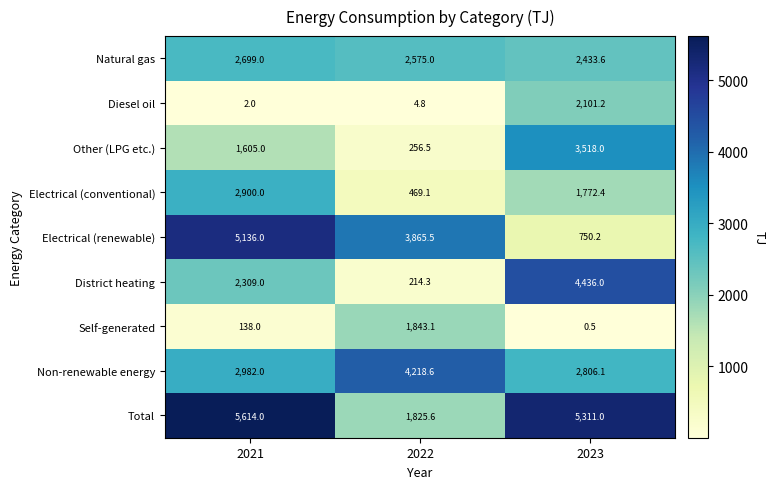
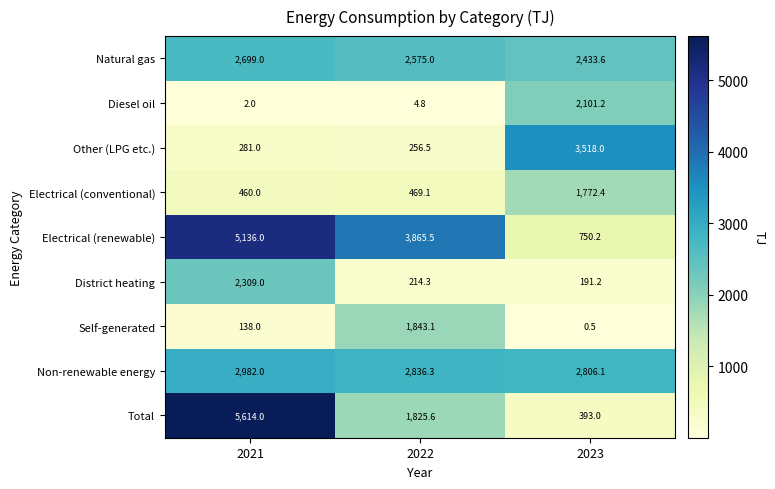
  {
    "Natural gas": {
      "2021": "2,699.0",
      "2022": "2,575.0",
      "2023": "2,433.6"
    },
    "Diesel oil": {
      "2021": "2.0",
      "2022": "4.8",
      "2023": "2,101.2"
    },
    "Other (LPG etc.)": {
-     "2021": "1,605.0",
+     "2021": "281.0",
      "2022": "256.5",
      "2023": "3,518.0"
    },
    "Electrical (conventional)": {
-     "2021": "2,900.0",
+     "2021": "460.0",
      "2022": "469.1",
      "2023": "1,772.4"
    },
    "Electrical (renewable)": {
      "2021": "5,136.0",
      "2022": "3,865.5",
      "2023": "750.2"
    },
    "District heating": {
      "2021": "2,309.0",
      "2022": "214.3",
-     "2023": "4,436.0"
+     "2023": "191.2"
    },
    "Self-generated": {
      "2021": "138.0",
      "2022": "1,843.1",
      "2023": "0.5"
    },
    "Non-renewable energy": {
      "2021": "2,982.0",
-     "2022": "4,218.6",
+     "2022": "2,836.3",
      "2023": "2,806.1"
    },
    "Total": {
      "2021": "5,614.0",
      "2022": "1,825.6",
-     "2023": "5,311.0"
+     "2023": "393.0"
    }
  }
